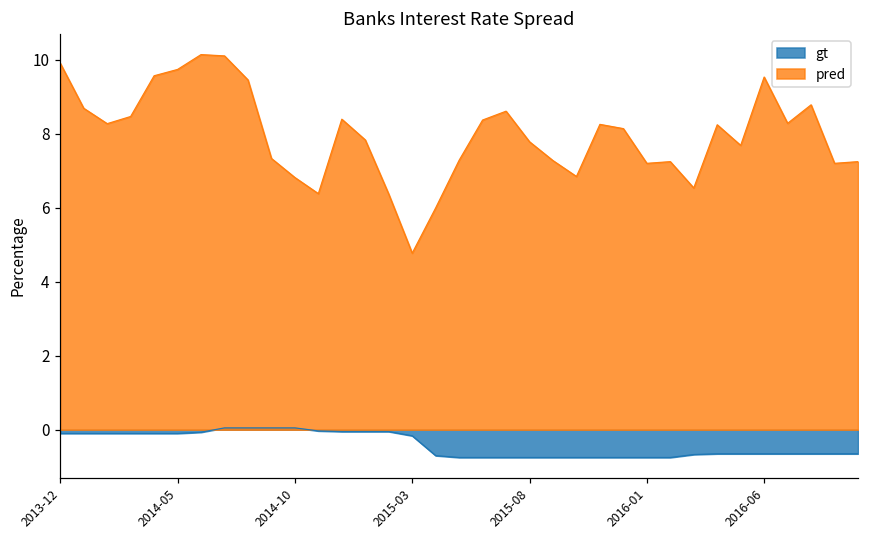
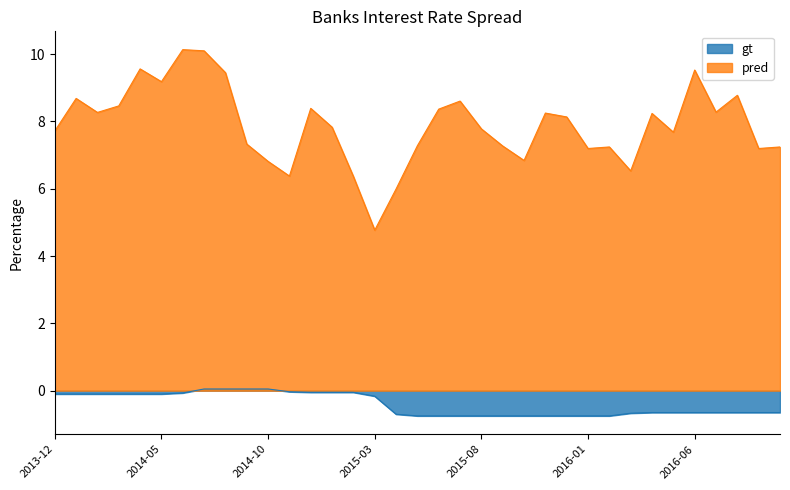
  {
    "pred": {
-     "2013-12": 9.9,
-     "2014-05": 9.7,
+     "2013-12": 7.7,
+     "2014-05": 9.2,
      "2014-10": 6.8,
      "2015-03": 4.8,
      "2015-08": 7.8,
      "2016-01": 7.2,
      "2016-06": 9.5
    }
  }
